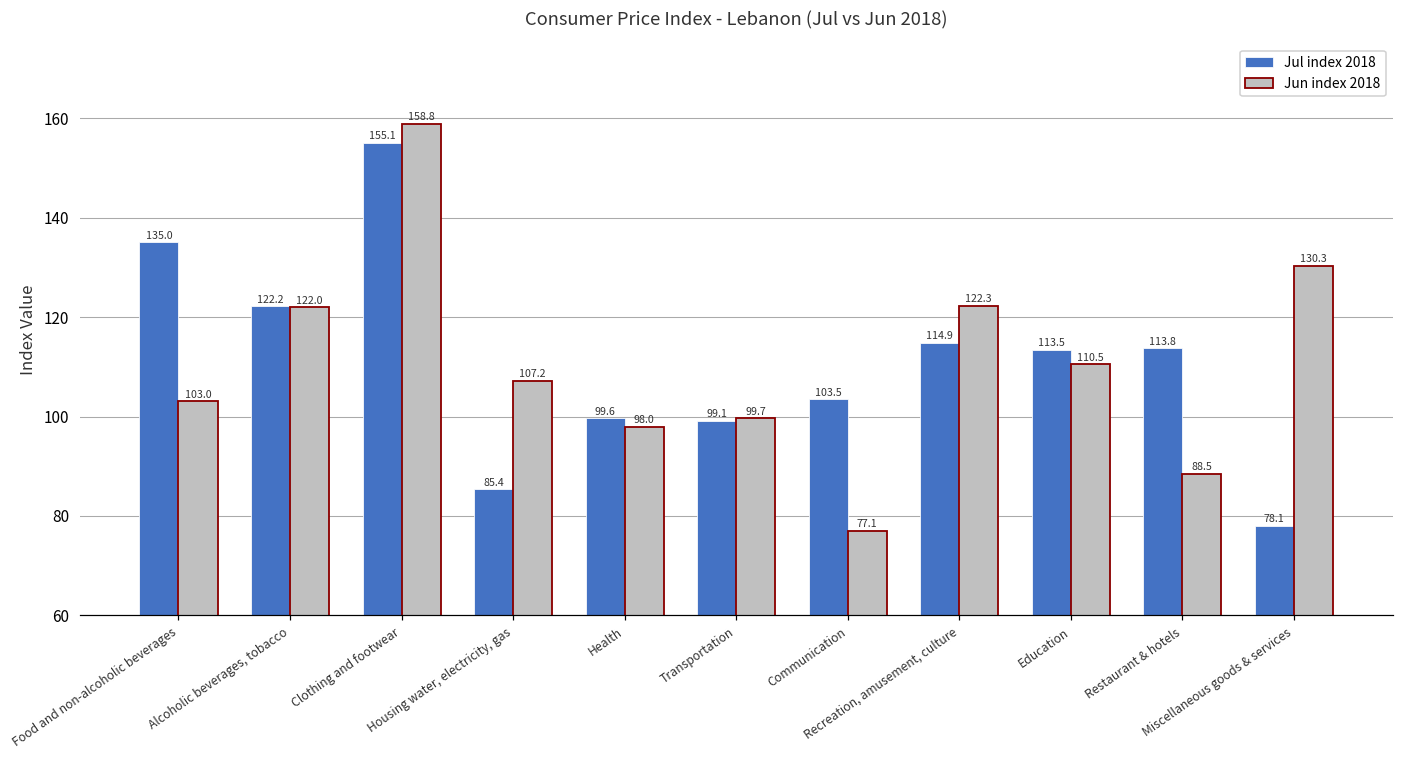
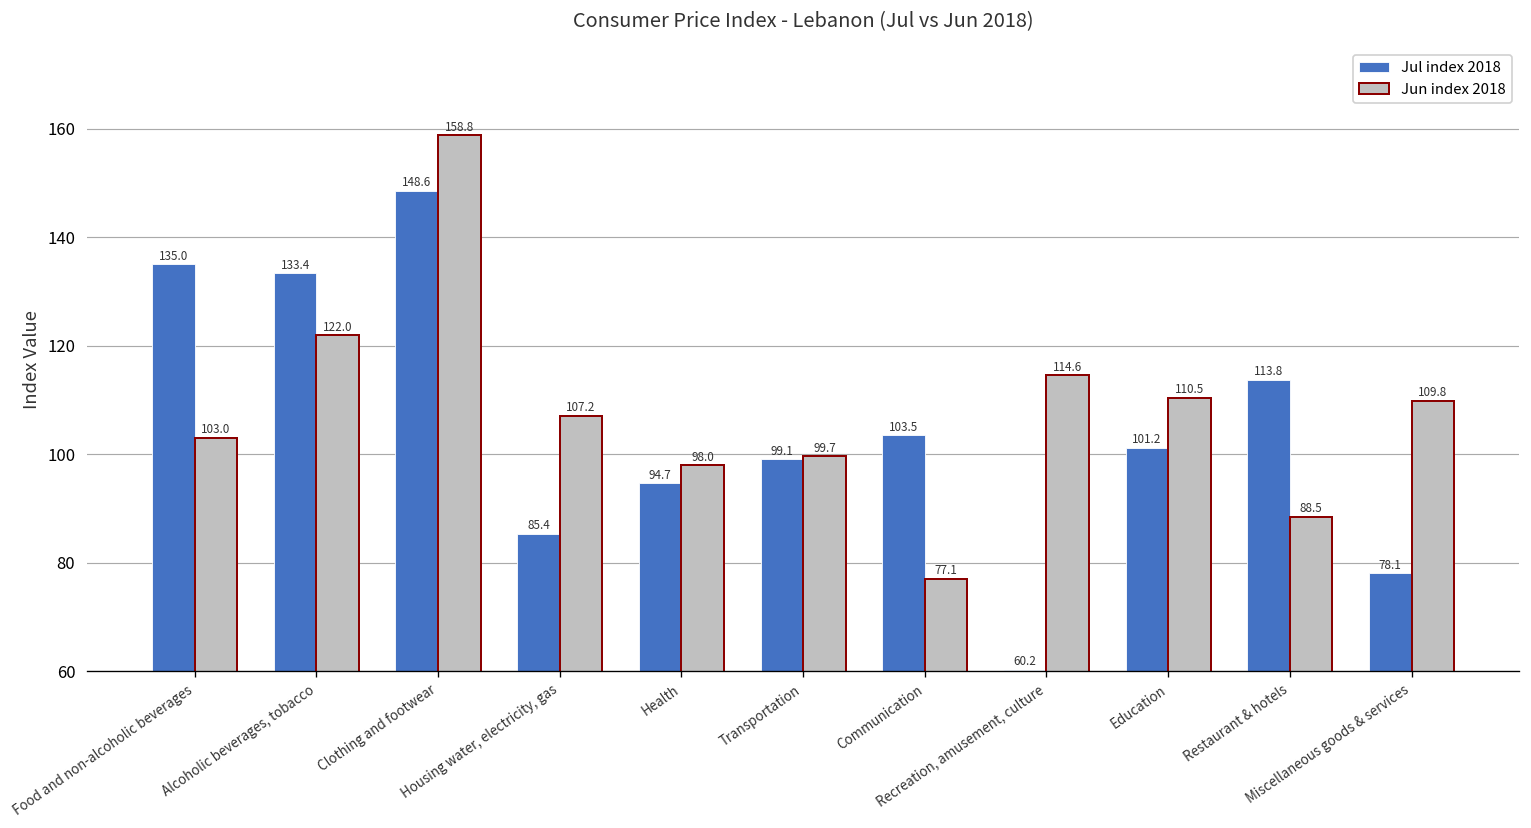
  {
    "Jul index 2018": {
      "Food and non-alcoholic beverages": 135.0,
-     "Alcoholic beverages, tobacco": 122.2,
-     "Clothing and footwear": 155.1,
+     "Alcoholic beverages, tobacco": 133.4,
+     "Clothing and footwear": 148.6,
      "Housing water, electricity, gas": 85.4,
-     "Health": 99.6,
+     "Health": 94.7,
      "Transportation": 99.1,
      "Communication": 103.5,
-     "Recreation, amusement, culture": 114.9,
-     "Education": 113.5,
+     "Recreation, amusement, culture": 60.2,
+     "Education": 101.2,
      "Restaurant & hotels": 113.8,
      "Miscellaneous goods & services": 78.1
    },
    "Jun index 2018": {
      "Food and non-alcoholic beverages": 103.0,
      "Alcoholic beverages, tobacco": 122.0,
      "Clothing and footwear": 158.8,
      "Housing water, electricity, gas": 107.2,
      "Health": 98.0,
      "Transportation": 99.7,
      "Communication": 77.1,
-     "Recreation, amusement, culture": 122.3,
+     "Recreation, amusement, culture": 114.6,
      "Education": 110.5,
      "Restaurant & hotels": 88.5,
-     "Miscellaneous goods & services": 130.3
+     "Miscellaneous goods & services": 109.8
    }
  }
